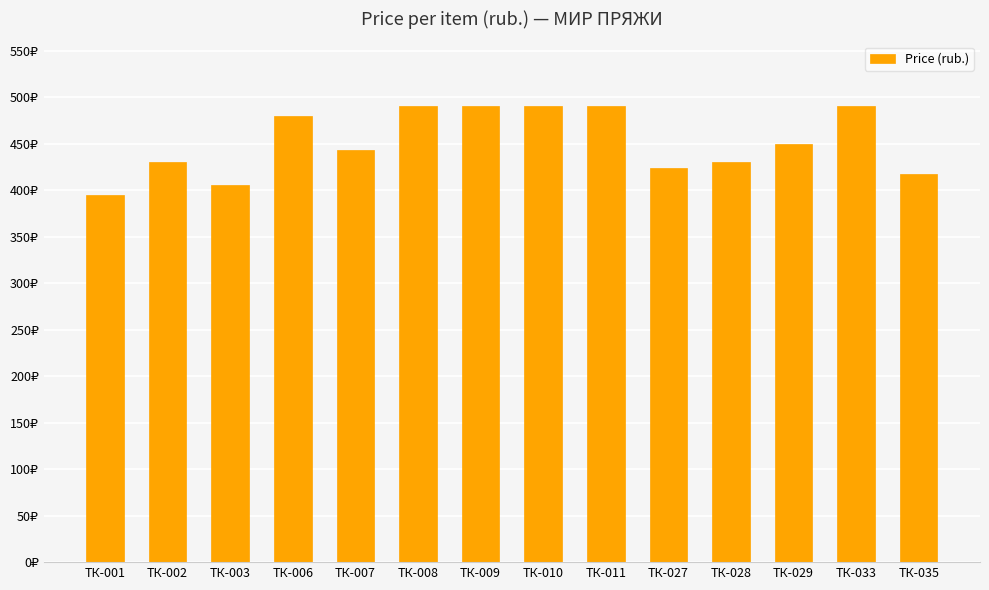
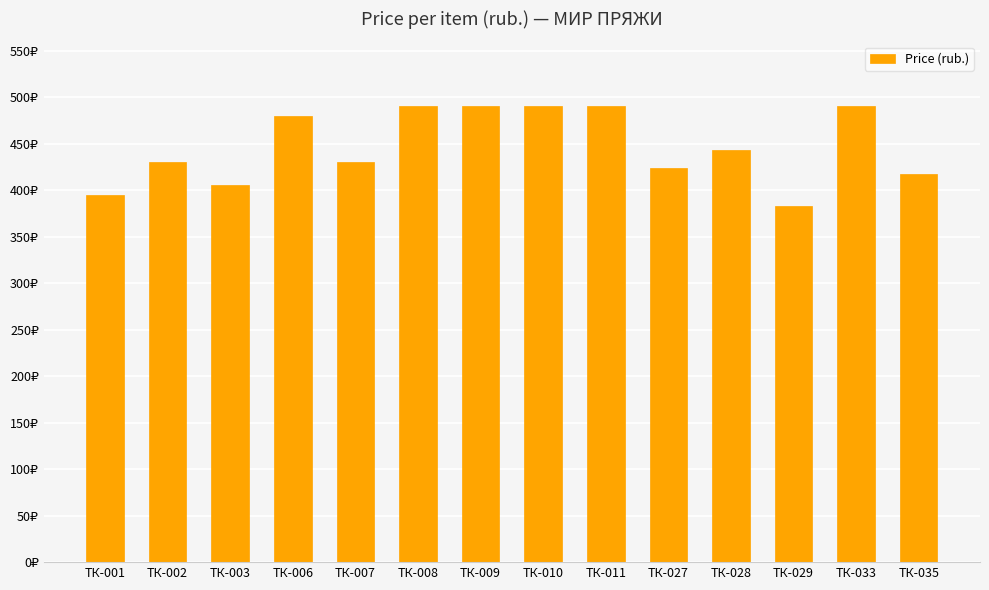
  {
    "ТК-001": "390₽",
    "ТК-002": "430₽",
    "ТК-003": "410₽",
    "ТК-006": "480₽",
-   "ТК-007": "440₽",
+   "ТК-007": "430₽",
    "ТК-008": "490₽",
    "ТК-009": "490₽",
    "ТК-010": "490₽",
    "ТК-011": "490₽",
    "ТК-027": "420₽",
-   "ТК-028": "430₽",
-   "ТК-029": "450₽",
+   "ТК-028": "440₽",
+   "ТК-029": "380₽",
    "ТК-033": "490₽",
    "ТК-035": "420₽"
  }
